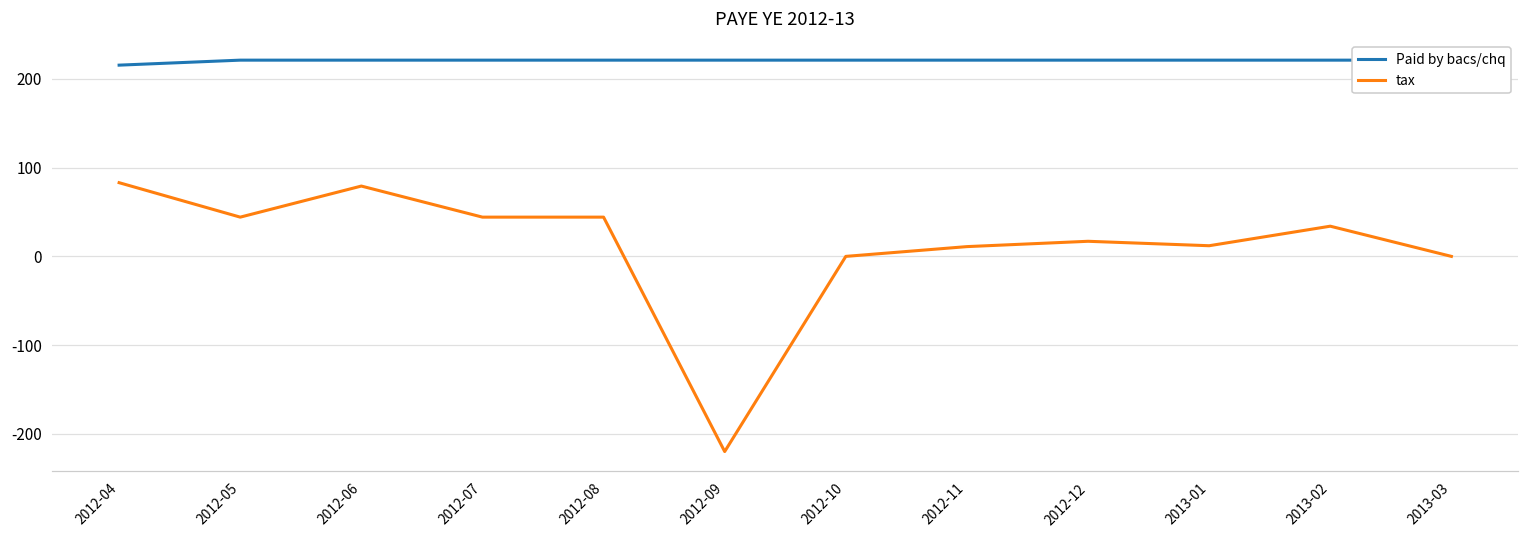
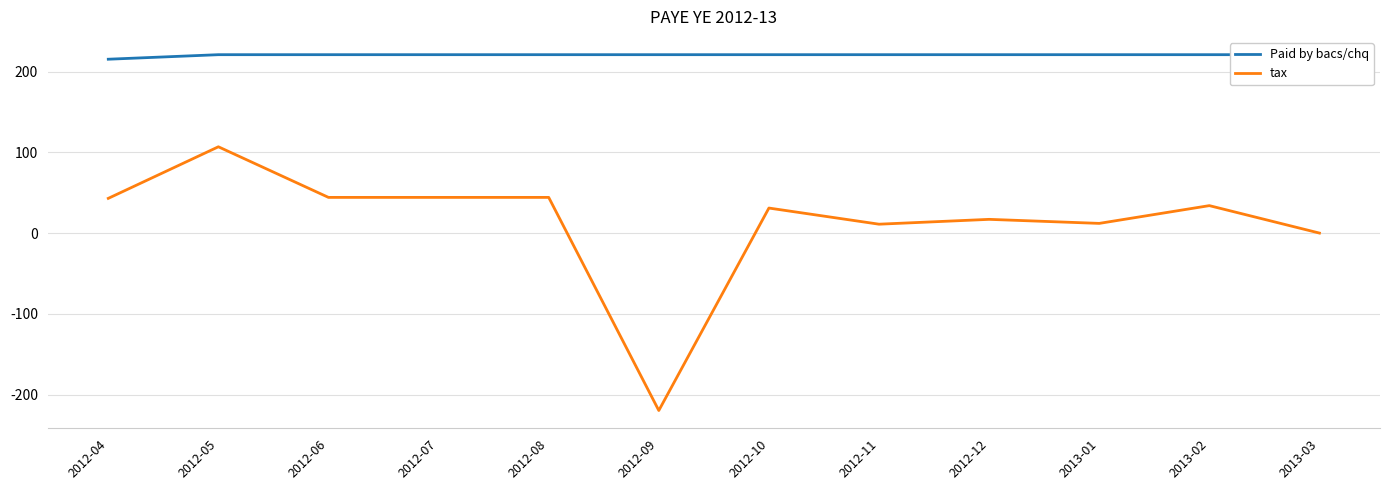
  {
    "Paid by bacs/chq": {
      "2012-04": 220,
      "2012-05": 220,
      "2012-06": 220,
      "2012-07": 220,
      "2012-08": 220,
      "2012-09": 220,
      "2012-10": 220,
      "2012-11": 220,
      "2012-12": 220,
      "2013-01": 220,
      "2013-02": 220
    },
    "tax": {
-     "2012-04": 80,
-     "2012-05": 40,
-     "2012-06": 80,
+     "2012-04": 40,
+     "2012-05": 110,
+     "2012-06": 40,
      "2012-07": 40,
      "2012-08": 40,
      "2012-09": -220,
-     "2012-10": 0,
+     "2012-10": 30,
      "2012-11": 10,
      "2012-12": 20,
      "2013-01": 10,
      "2013-02": 30,
      "2013-03": 0
    }
  }
